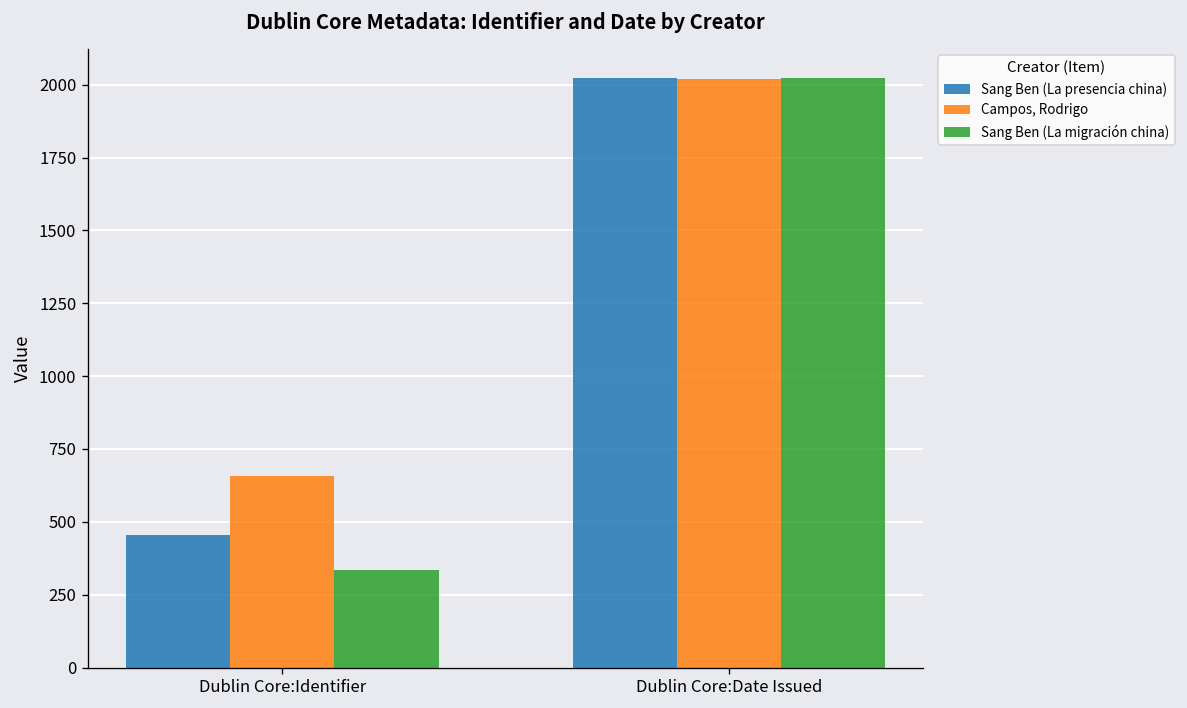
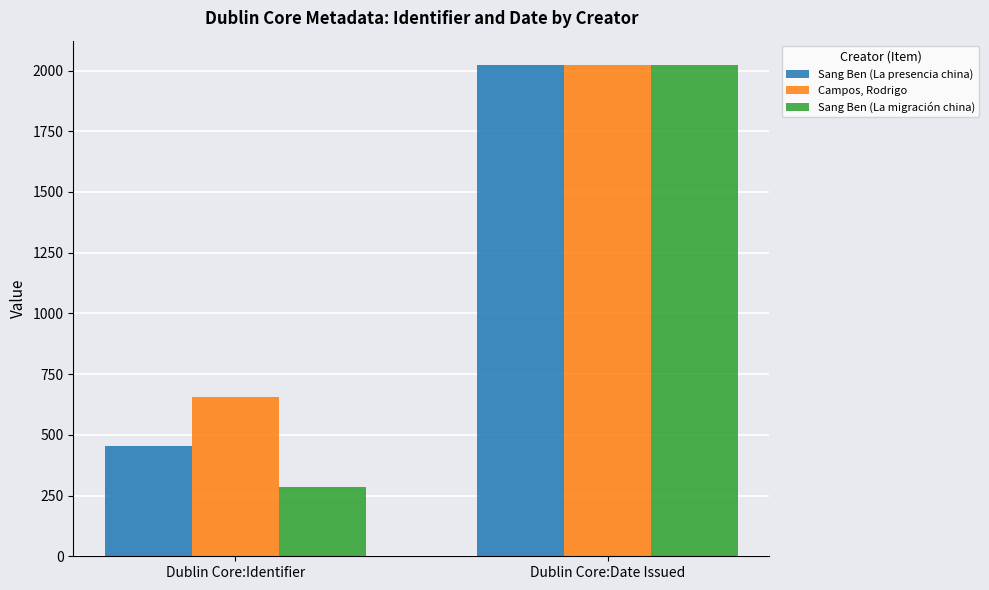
  {
    "Sang Ben (La presencia china)": {
      "Dublin Core:Identifier": 460,
      "Dublin Core:Date Issued": 2020
    },
    "Campos, Rodrigo": {
      "Dublin Core:Identifier": 660,
      "Dublin Core:Date Issued": 2020
    },
    "Sang Ben (La migración china)": {
-     "Dublin Core:Identifier": 330,
+     "Dublin Core:Identifier": 280,
      "Dublin Core:Date Issued": 2020
    }
  }
